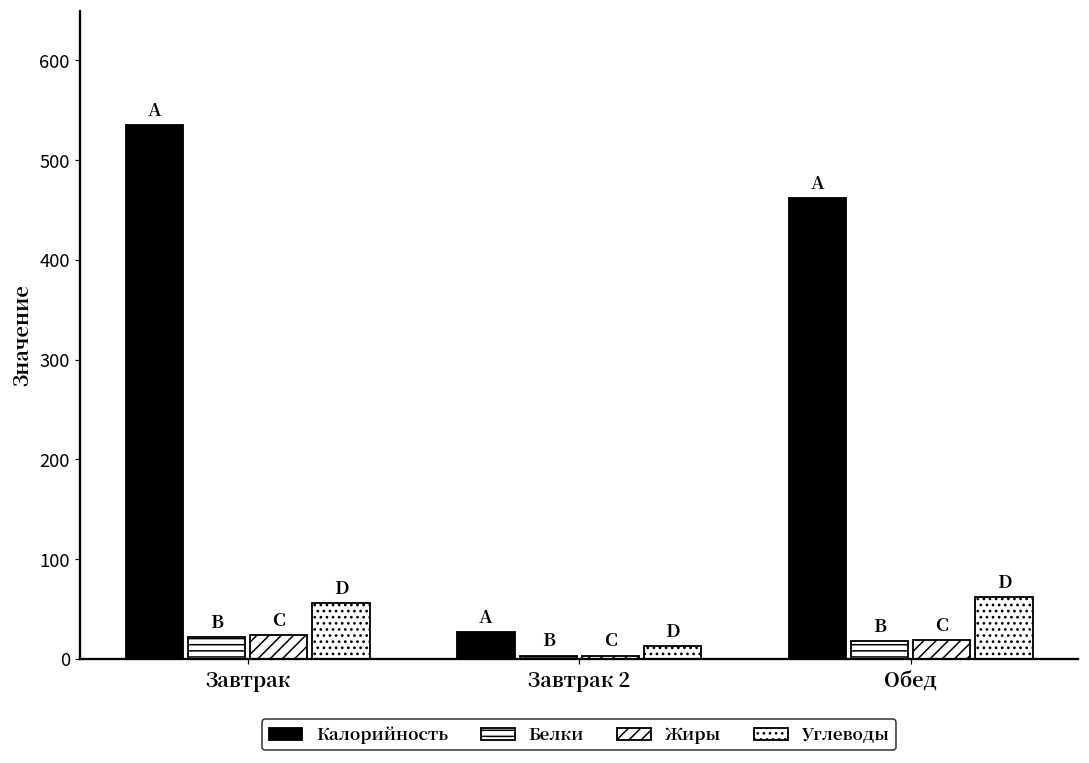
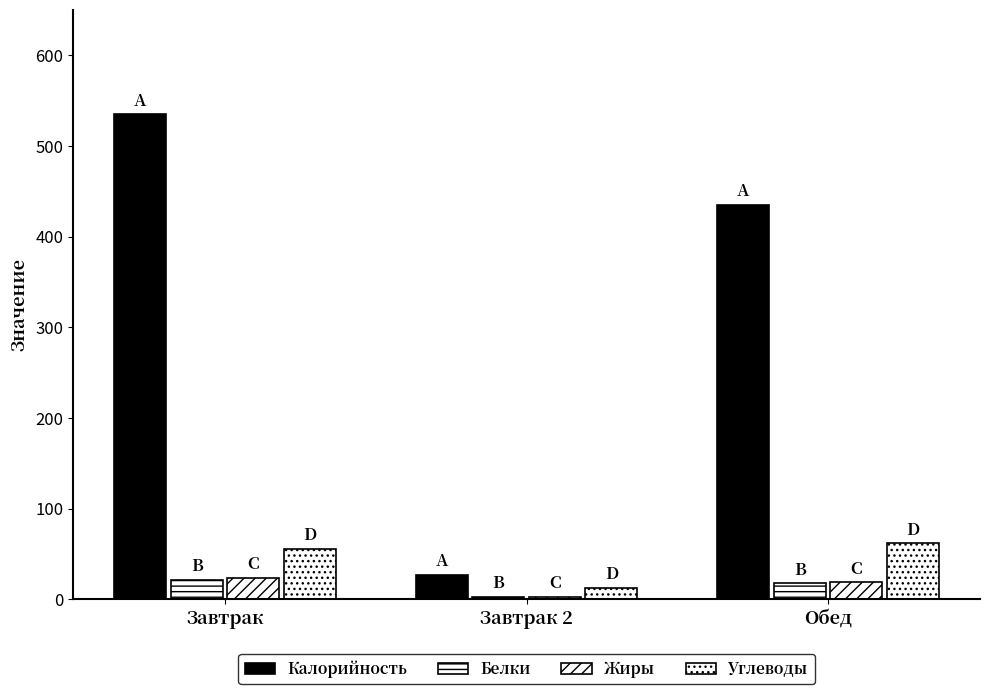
  {
    "Калорийность": {
      "Завтрак": 540,
      "Завтрак 2": 30,
-     "Обед": 460
+     "Обед": 440
    }
  }
